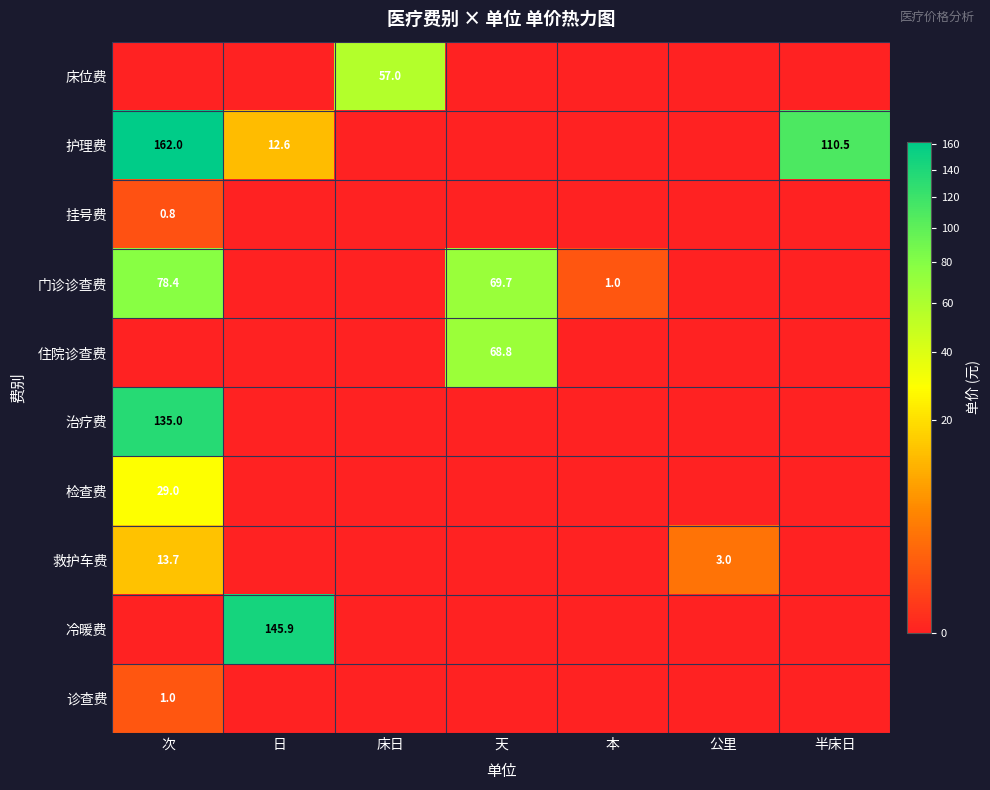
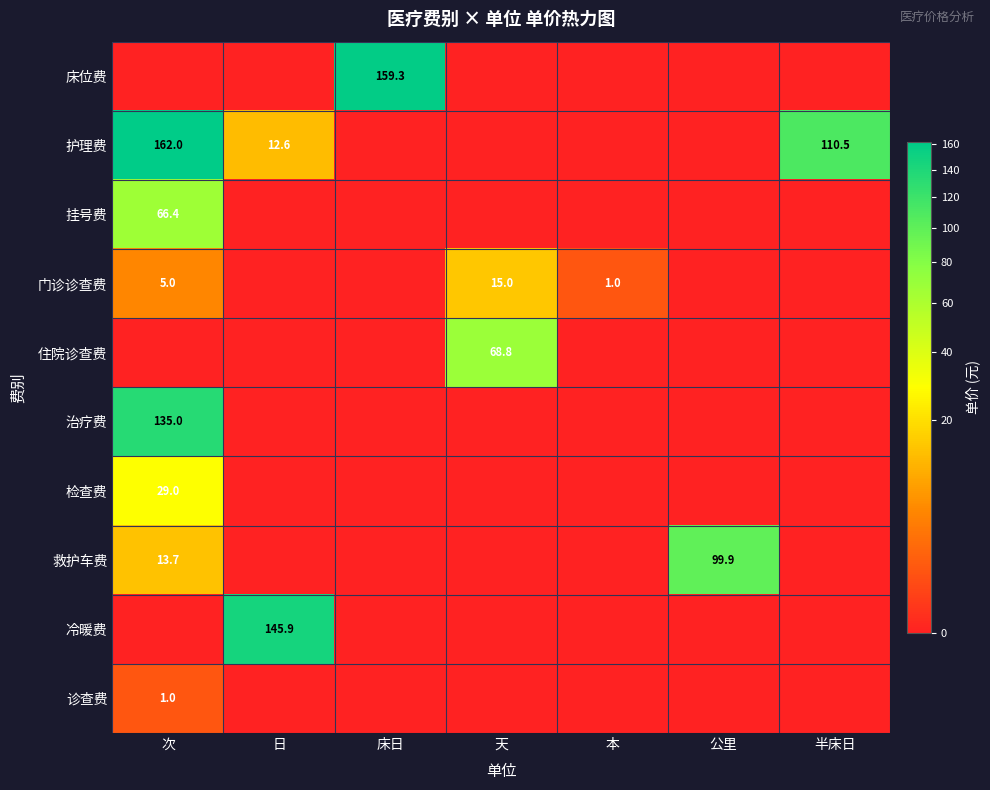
  {
    "床位费": {
-     "床日": 57.0
+     "床日": 159.3
    },
    "护理费": {
      "次": 162.0,
      "日": 12.6,
      "半床日": 110.5
    },
    "挂号费": {
-     "次": 0.8
+     "次": 66.4
    },
    "门诊诊查费": {
-     "次": 78.4,
-     "天": 69.7,
+     "次": 5.0,
+     "天": 15.0,
      "本": 1.0
    },
    "住院诊查费": {
      "天": 68.8
    },
    "治疗费": {
      "次": 135.0
    },
    "检查费": {
      "次": 29.0
    },
    "救护车费": {
      "次": 13.7,
-     "公里": 3.0
+     "公里": 99.9
    },
    "冷暖费": {
      "日": 145.9
    },
    "诊查费": {
      "次": 1.0
    }
  }
